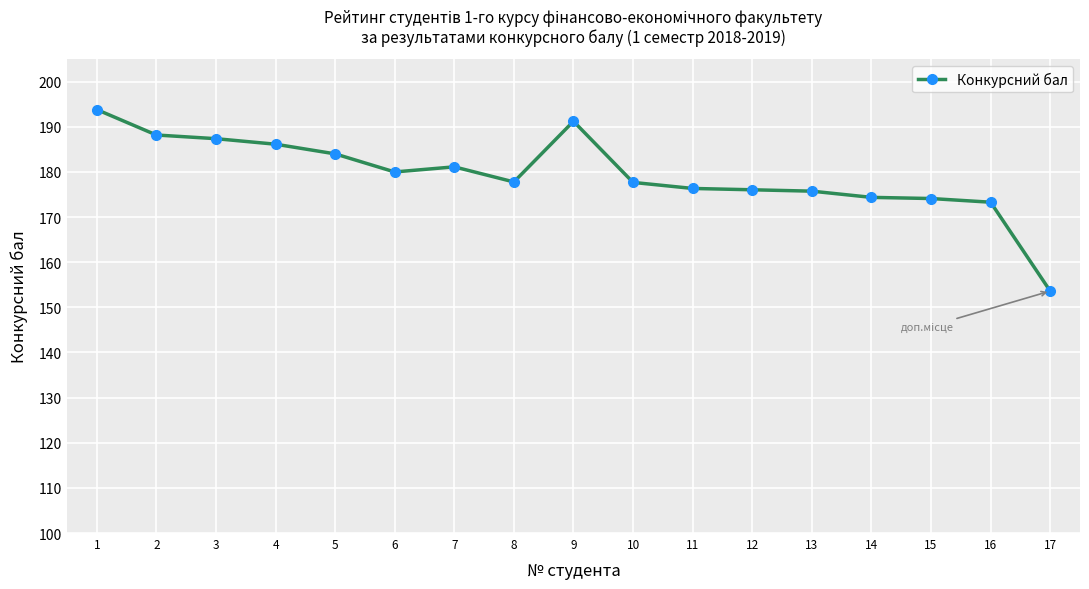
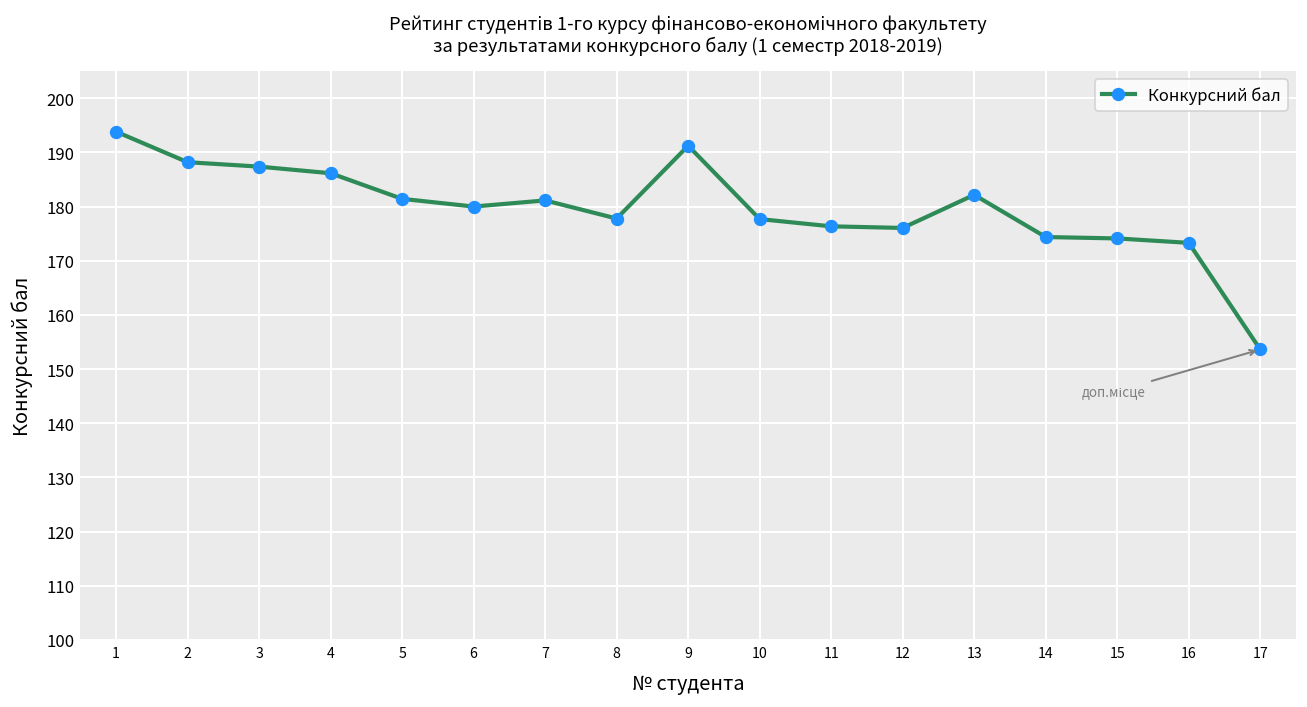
  {
    "1": 194,
    "2": 188,
    "3": 187,
    "4": 186,
-   "5": 184,
+   "5": 181,
    "6": 180,
    "7": 181,
    "8": 178,
    "9": 191,
    "10": 178,
    "11": 176,
    "12": 176,
-   "13": 176,
+   "13": 182,
    "14": 174,
    "15": 174,
    "16": 173,
    "17": 154
  }
